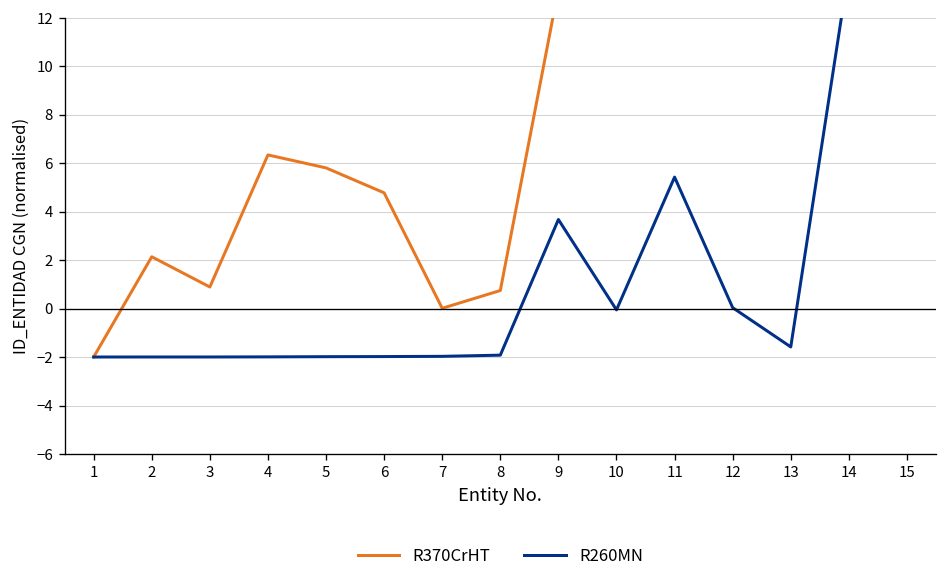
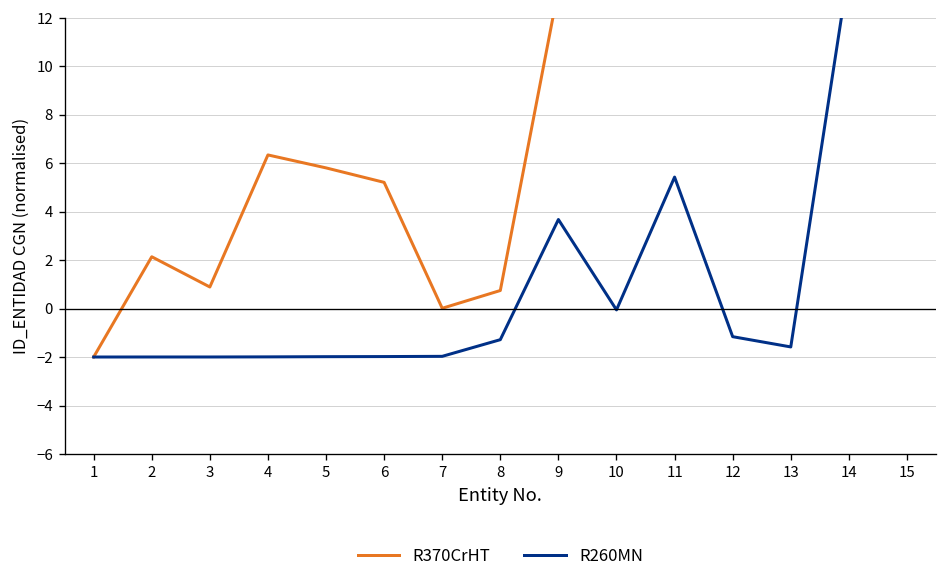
  {
    "R370CrHT": {
      "2": 2.1,
      "3": 0.9,
      "4": 6.3,
      "5": 5.8,
-     "6": 4.8,
+     "6": 5.2,
      "7": 0.0,
      "8": 0.7
    },
    "R260MN": {
      "2": -2.0,
      "3": -2.0,
      "4": -2.0,
      "5": -2.0,
      "6": -2.0,
      "7": -2.0,
-     "8": -1.9,
+     "8": -1.3,
      "9": 3.7,
      "10": -0.1,
      "11": 5.4,
-     "12": 0.0,
+     "12": -1.2,
      "13": -1.6
    }
  }
